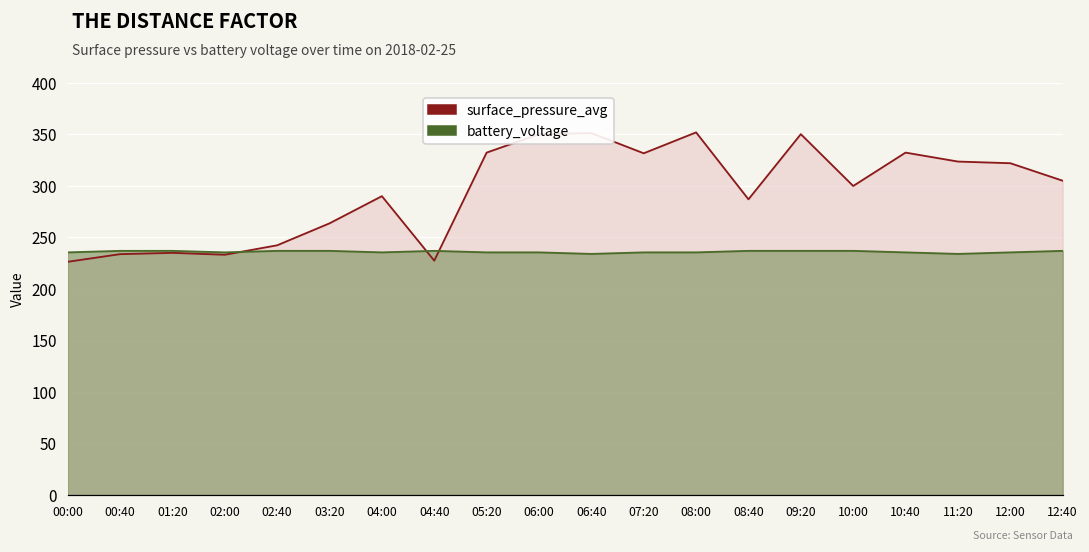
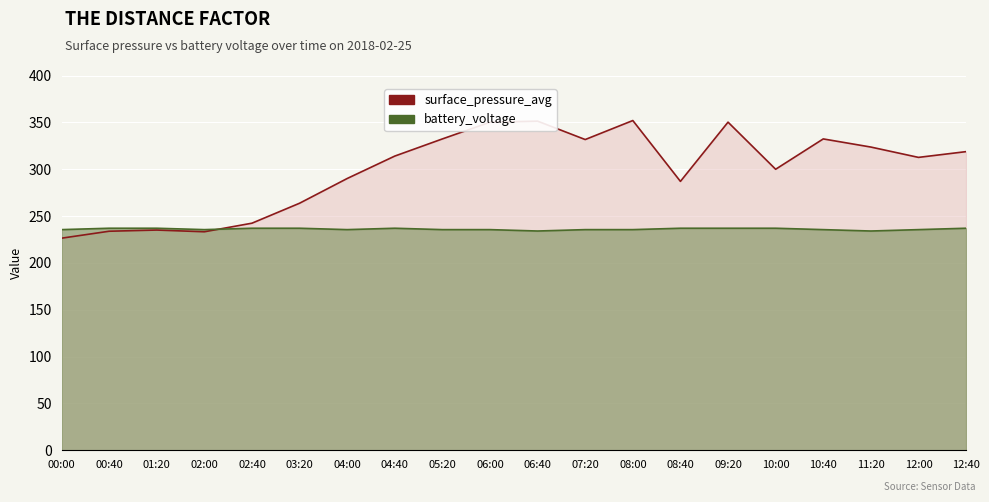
  {
    "surface_pressure_avg": {
      "00:00": 230,
      "00:40": 230,
      "02:40": 240,
      "03:20": 260,
      "04:00": 290,
-     "04:40": 230,
+     "04:40": 310,
      "05:20": 330,
      "07:20": 330,
      "08:00": 350,
      "08:40": 290,
      "09:20": 350,
      "10:00": 300,
      "10:40": 330,
      "11:20": 320,
-     "12:00": 320,
-     "12:40": 310
+     "12:00": 310,
+     "12:40": 320
    },
    "battery_voltage": {
      "00:00": 240,
      "00:40": 240,
      "02:40": 240,
      "03:20": 240,
      "04:00": 240,
      "04:40": 240,
      "05:20": 240,
      "06:00": 240,
      "06:40": 230,
      "07:20": 240,
      "08:00": 240,
      "08:40": 240,
      "09:20": 240,
      "10:00": 240,
      "10:40": 240,
      "11:20": 230,
      "12:00": 240,
      "12:40": 240
    }
  }
